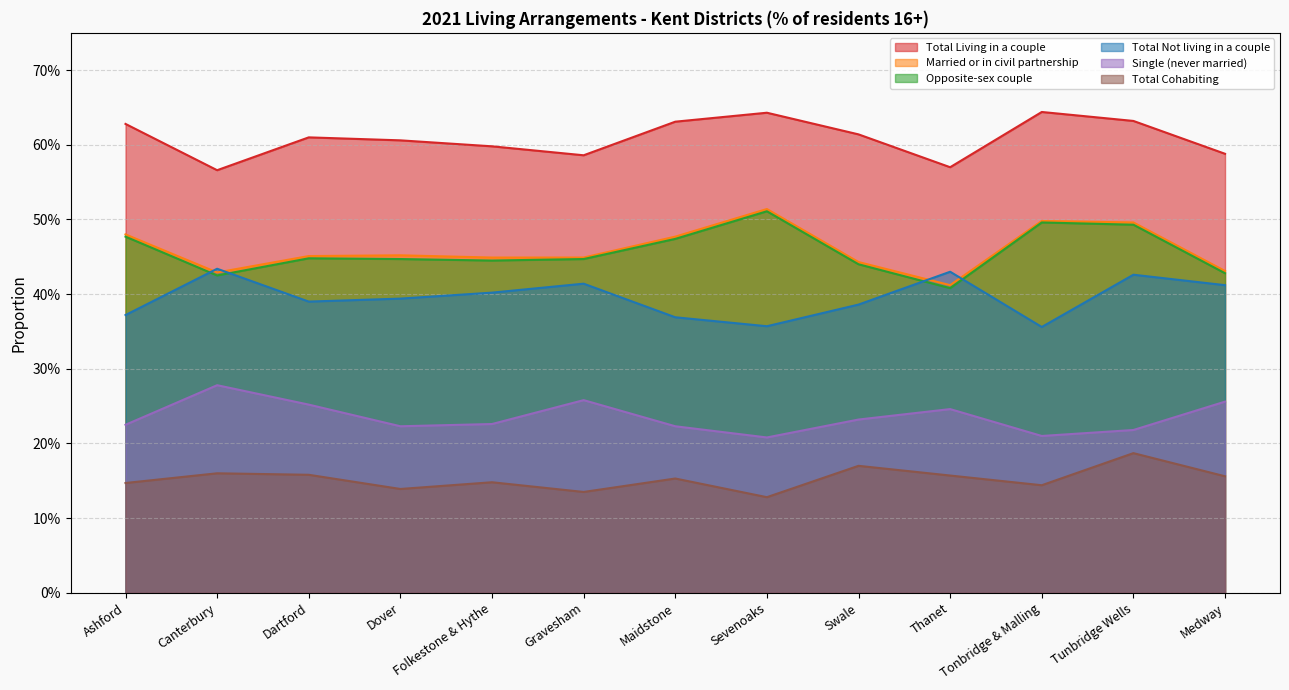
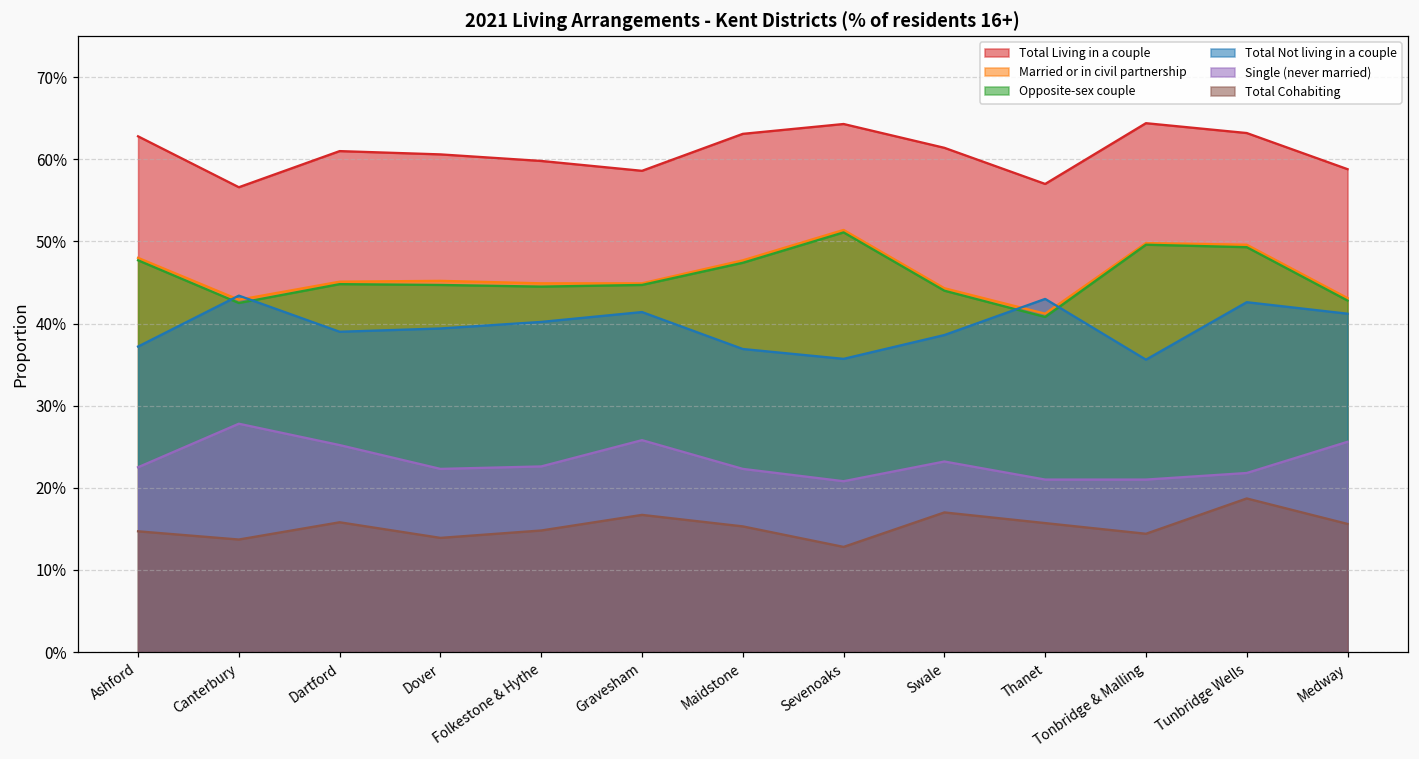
  {
    "Total Living in a couple": {
      "Ashford": "63%",
      "Canterbury": "57%",
      "Dartford": "61%",
      "Dover": "61%",
      "Folkestone & Hythe": "60%",
      "Gravesham": "59%",
      "Maidstone": "63%",
      "Sevenoaks": "64%",
      "Swale": "61%",
      "Thanet": "57%",
      "Tonbridge & Malling": "64%",
      "Tunbridge Wells": "63%",
      "Medway": "59%"
    },
    "Married or in civil partnership": {
      "Canterbury": "43%",
      "Dover": "45%",
      "Folkestone & Hythe": "45%",
      "Thanet": "41%"
    },
    "Opposite-sex couple": {
      "Canterbury": "43%",
      "Dover": "45%",
      "Folkestone & Hythe": "45%",
      "Thanet": "41%"
    },
    "Total Not living in a couple": {
      "Ashford": "37%",
      "Canterbury": "43%",
      "Dartford": "39%",
      "Dover": "39%",
      "Folkestone & Hythe": "40%",
      "Gravesham": "41%",
      "Maidstone": "37%",
      "Sevenoaks": "36%",
      "Swale": "39%",
      "Thanet": "43%",
      "Tonbridge & Malling": "36%",
      "Tunbridge Wells": "43%",
      "Medway": "41%"
    },
    "Single (never married)": {
      "Ashford": "23%",
      "Canterbury": "28%",
      "Dartford": "25%",
      "Dover": "22%",
      "Folkestone & Hythe": "23%",
      "Gravesham": "26%",
      "Maidstone": "22%",
      "Sevenoaks": "21%",
      "Swale": "23%",
-     "Thanet": "25%",
+     "Thanet": "21%",
      "Tonbridge & Malling": "21%",
      "Tunbridge Wells": "22%",
      "Medway": "26%"
    },
    "Total Cohabiting": {
      "Ashford": "15%",
-     "Canterbury": "16%",
+     "Canterbury": "14%",
      "Dartford": "16%",
      "Dover": "14%",
      "Folkestone & Hythe": "15%",
-     "Gravesham": "14%",
+     "Gravesham": "17%",
      "Maidstone": "15%",
      "Sevenoaks": "13%",
      "Swale": "17%",
      "Thanet": "16%",
      "Tonbridge & Malling": "14%",
      "Tunbridge Wells": "19%",
      "Medway": "16%"
    }
  }
